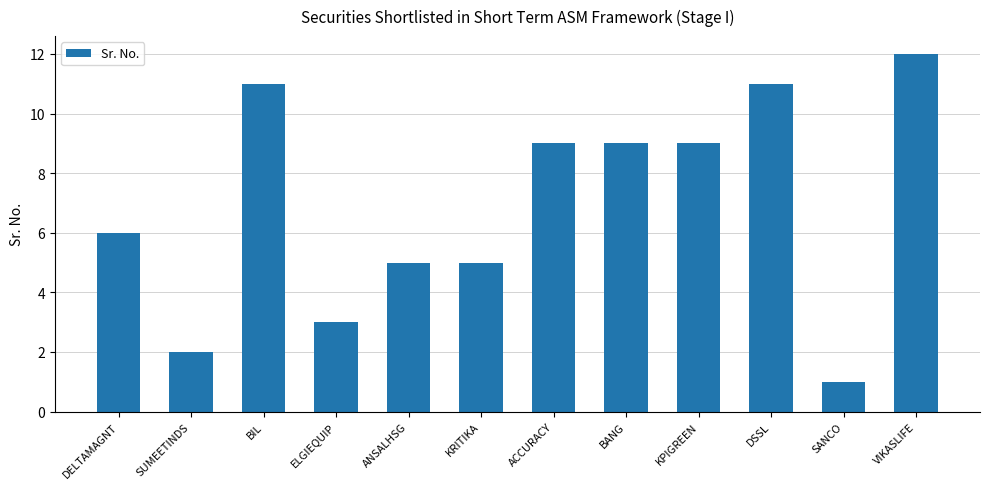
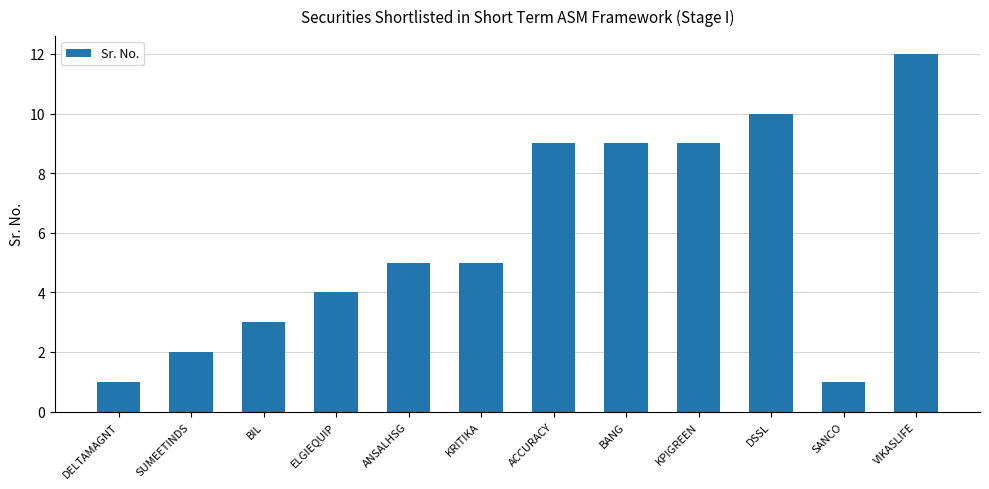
  {
-   "DELTAMAGNT": 6,
+   "DELTAMAGNT": 1,
    "SUMEETINDS": 2,
-   "BIL": 11,
-   "ELGIEQUIP": 3,
+   "BIL": 3,
+   "ELGIEQUIP": 4,
    "ANSALHSG": 5,
    "KRITIKA": 5,
    "ACCURACY": 9,
    "BANG": 9,
    "KPIGREEN": 9,
-   "DSSL": 11,
+   "DSSL": 10,
    "SANCO": 1,
    "VIKASLIFE": 12
  }
